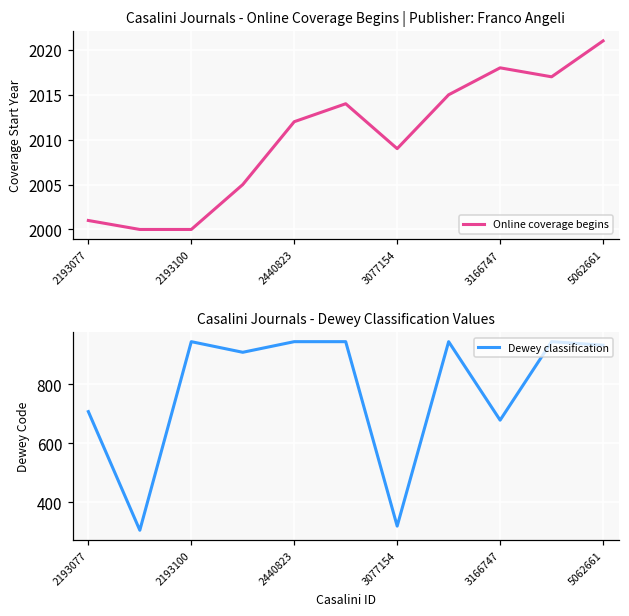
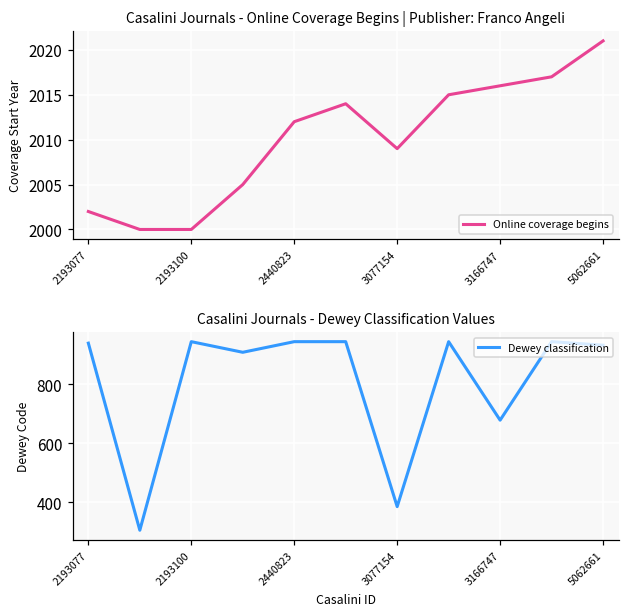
  {
    "Casalini Journals - Online Coverage Begins | Publisher: Franco Angeli": {
-     "2193077": 2001,
+     "2193077": 2002,
      "2193100": 2000,
      "2440823": 2012,
      "3077154": 2009,
-     "3166747": 2018,
+     "3166747": 2016,
      "5062661": 2021
    },
    "Casalini Journals - Dewey Classification Values": {
-     "2193077": 710,
+     "2193077": 940,
      "2193100": 950,
      "2440823": 950,
-     "3077154": 320,
+     "3077154": 390,
      "3166747": 680
    }
  }
